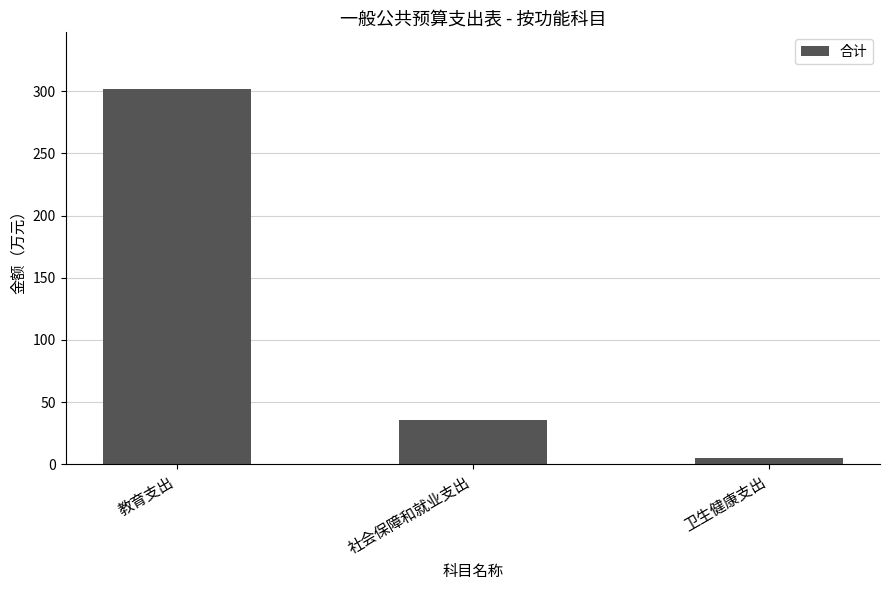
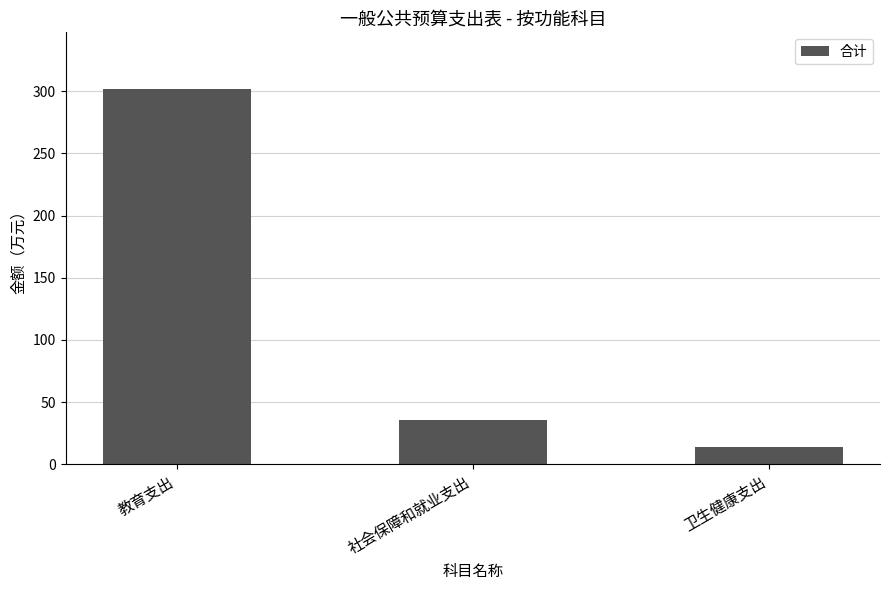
  {
    "教育支出": 302,
    "社会保障和就业支出": 36,
-   "卫生健康支出": 5
+   "卫生健康支出": 14
  }
